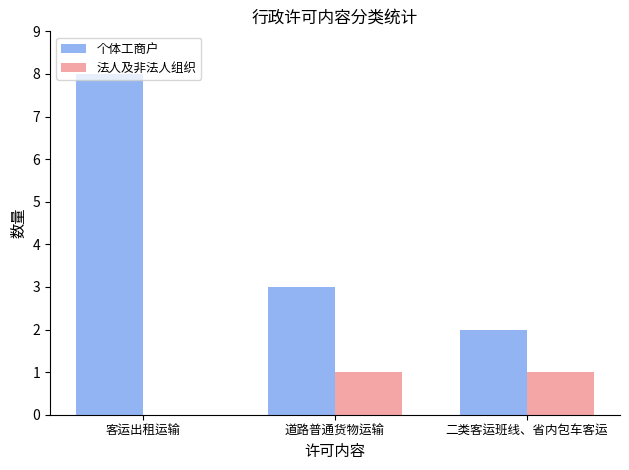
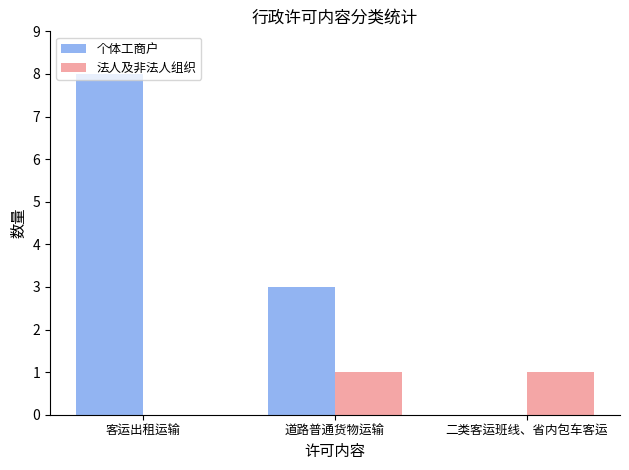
  {
    "个体工商户": {
      "道路普通货物运输": 3,
-     "二类客运班线、省内包车客运": 2
+     "二类客运班线、省内包车客运": 0
    },
    "法人及非法人组织": {
      "客运出租运输": 0,
      "道路普通货物运输": 1,
      "二类客运班线、省内包车客运": 1
    }
  }
